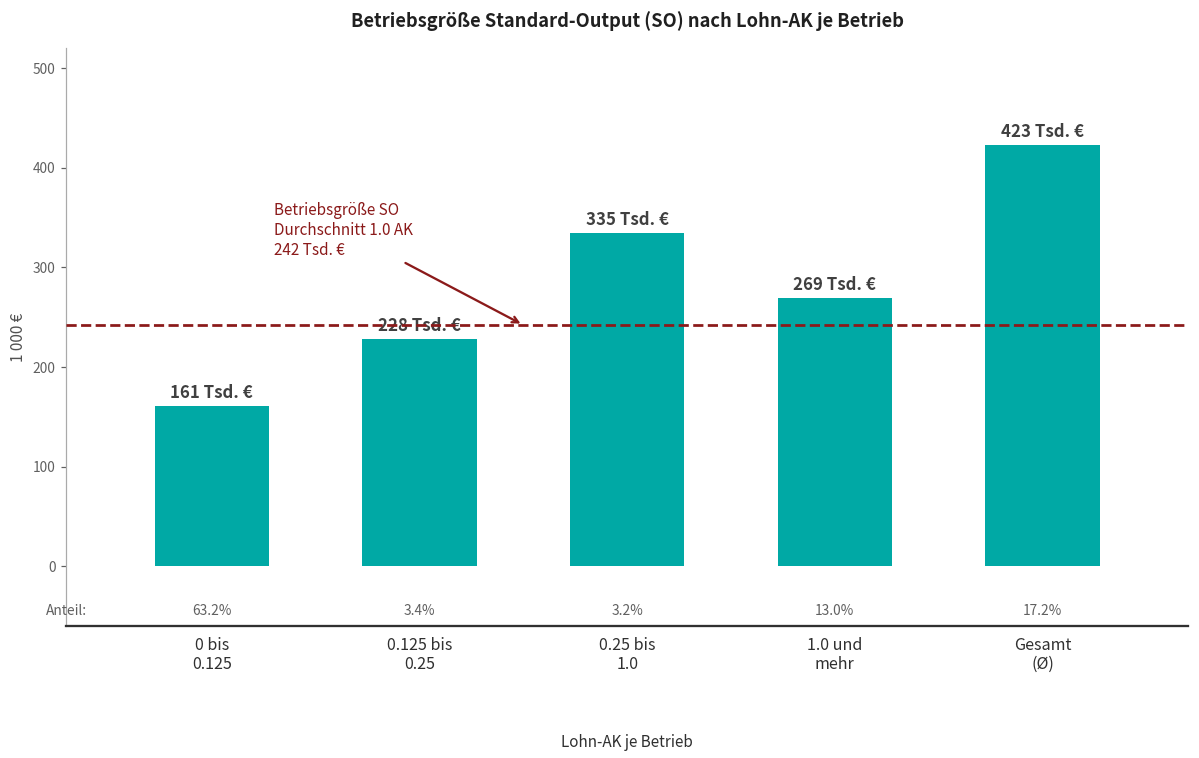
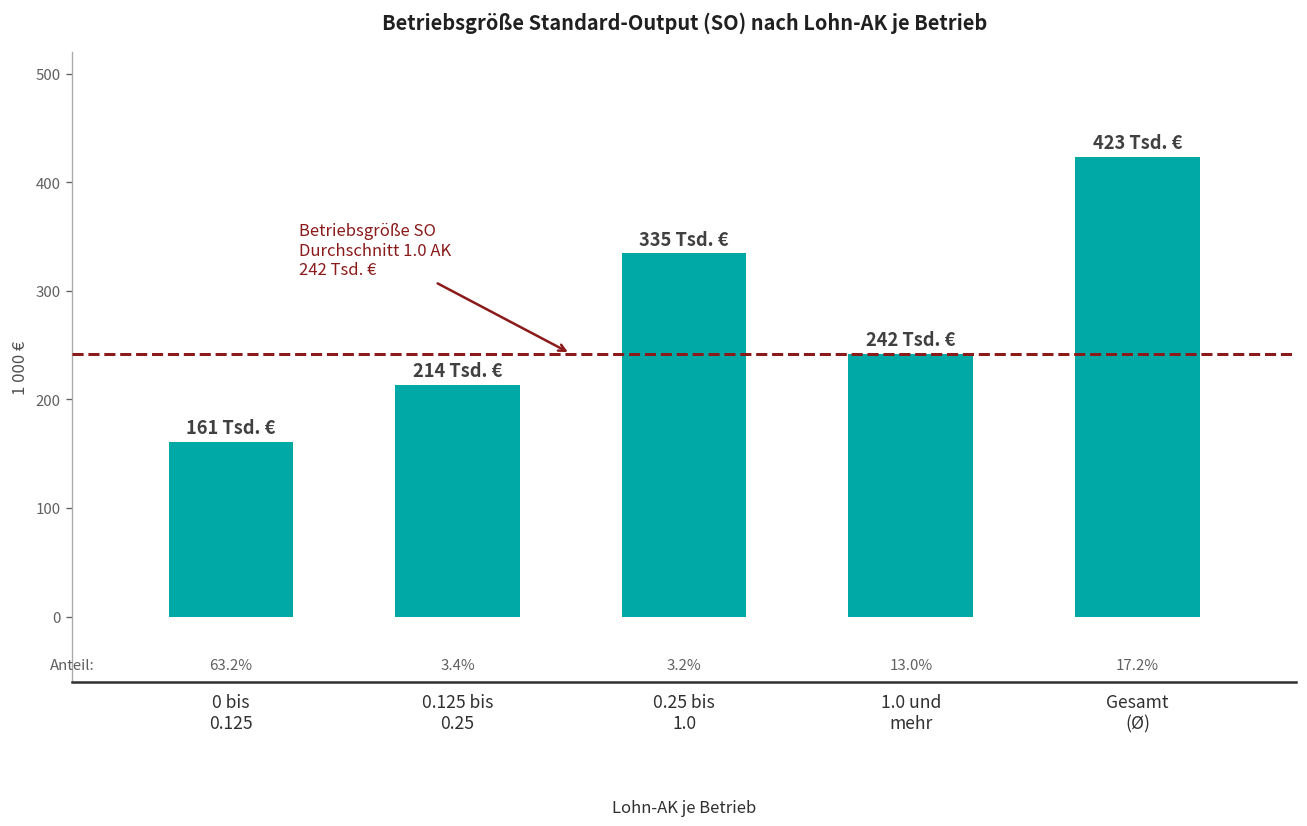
  {
    "0 bis 0.125": 161,
-   "0.125 bis 0.25": 228,
+   "0.125 bis 0.25": 214,
    "0.25 bis 1.0": 335,
-   "1.0 und mehr": 269,
+   "1.0 und mehr": 242,
    "Gesamt (Ø)": 423
  }
